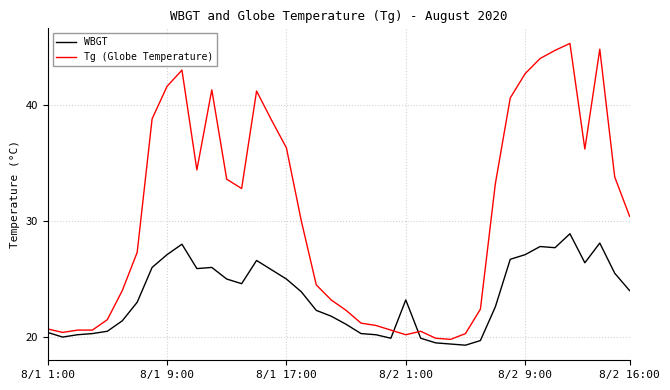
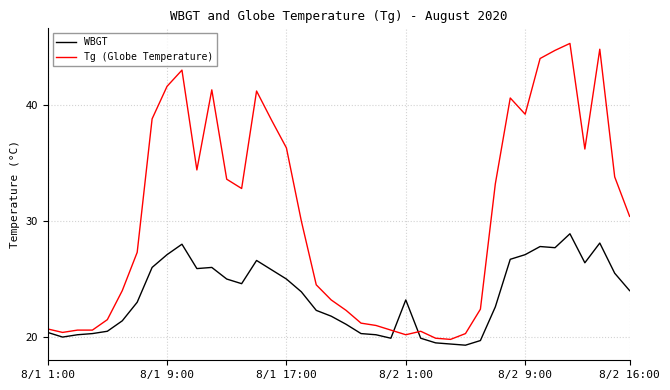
  {
    "WBGT": {
      "8/1 1:00": 20.4,
      "8/1 9:00": 27.1,
      "8/1 17:00": 25.0,
      "8/2 1:00": 23.2,
      "8/2 9:00": 27.1,
      "8/2 16:00": 24.0
    },
    "Tg (Globe Temperature)": {
      "8/1 1:00": 20.7,
      "8/1 9:00": 41.6,
      "8/1 17:00": 36.3,
      "8/2 1:00": 20.2,
-     "8/2 9:00": 42.7,
+     "8/2 9:00": 39.2,
      "8/2 16:00": 30.4
    }
  }
